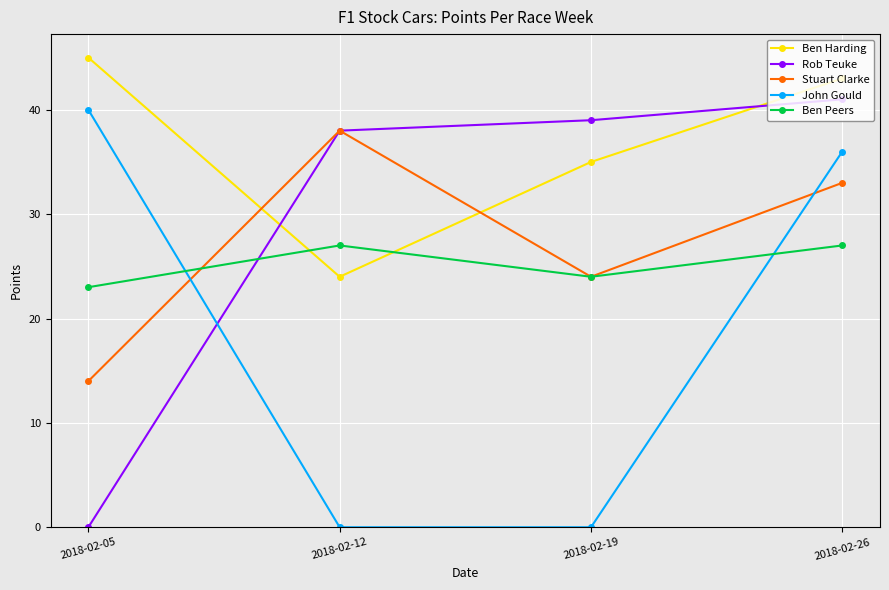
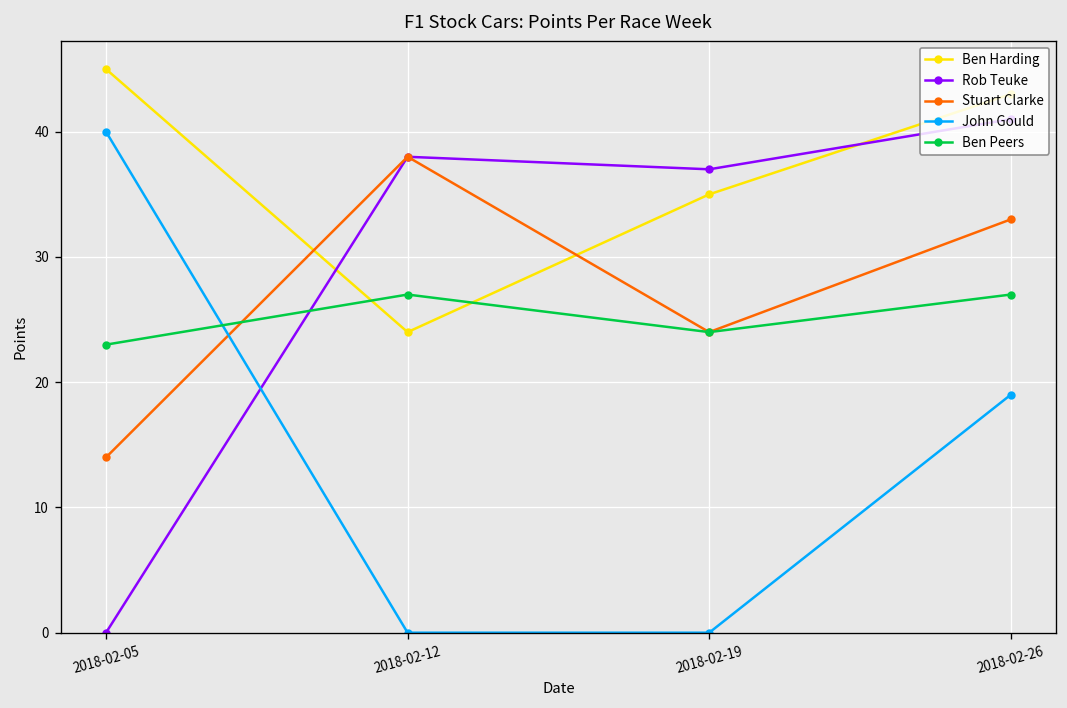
  {
    "Ben Harding": {
      "2018-02-05": 45,
      "2018-02-12": 24,
      "2018-02-19": 35
    },
    "Rob Teuke": {
      "2018-02-05": 0,
-     "2018-02-19": 39
+     "2018-02-19": 37
    },
    "Stuart Clarke": {
      "2018-02-05": 14,
      "2018-02-26": 33
    },
    "John Gould": {
      "2018-02-05": 40,
      "2018-02-12": 0,
      "2018-02-19": 0,
-     "2018-02-26": 36
+     "2018-02-26": 19
    },
    "Ben Peers": {
      "2018-02-05": 23,
      "2018-02-12": 27,
      "2018-02-26": 27
    }
  }
